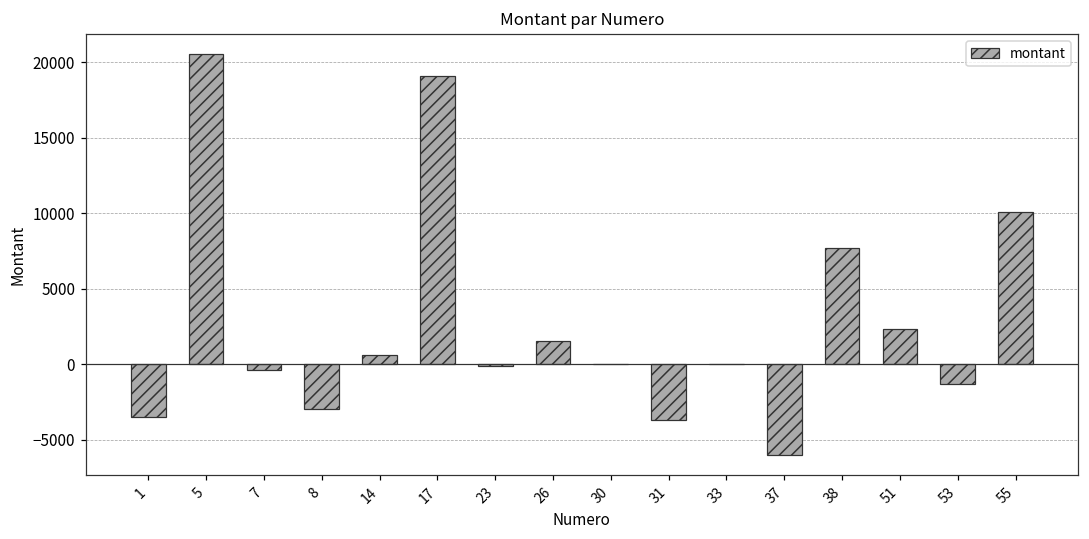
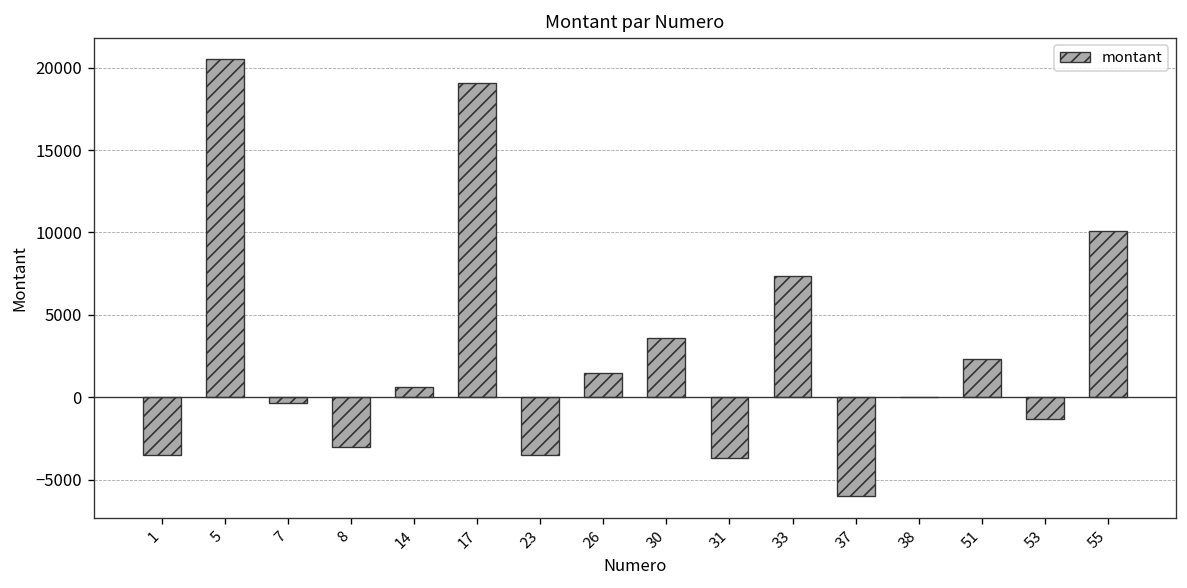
  {
    "1": -3500,
    "5": 20500,
    "7": -400,
    "8": -3000,
    "14": 600,
    "17": 19100,
-   "23": -100,
+   "23": -3500,
    "26": 1500,
-   "30": 0,
+   "30": 3600,
    "31": -3700,
-   "33": 0,
+   "33": 7400,
    "37": -6000,
-   "38": 7700,
+   "38": 0,
    "51": 2300,
    "53": -1300,
    "55": 10100
  }
